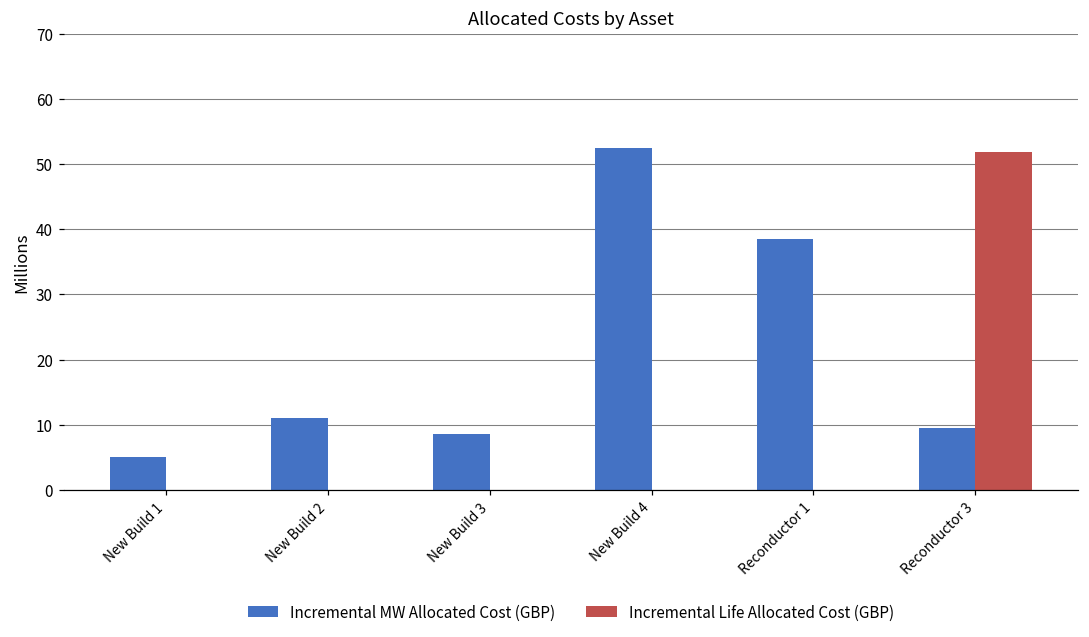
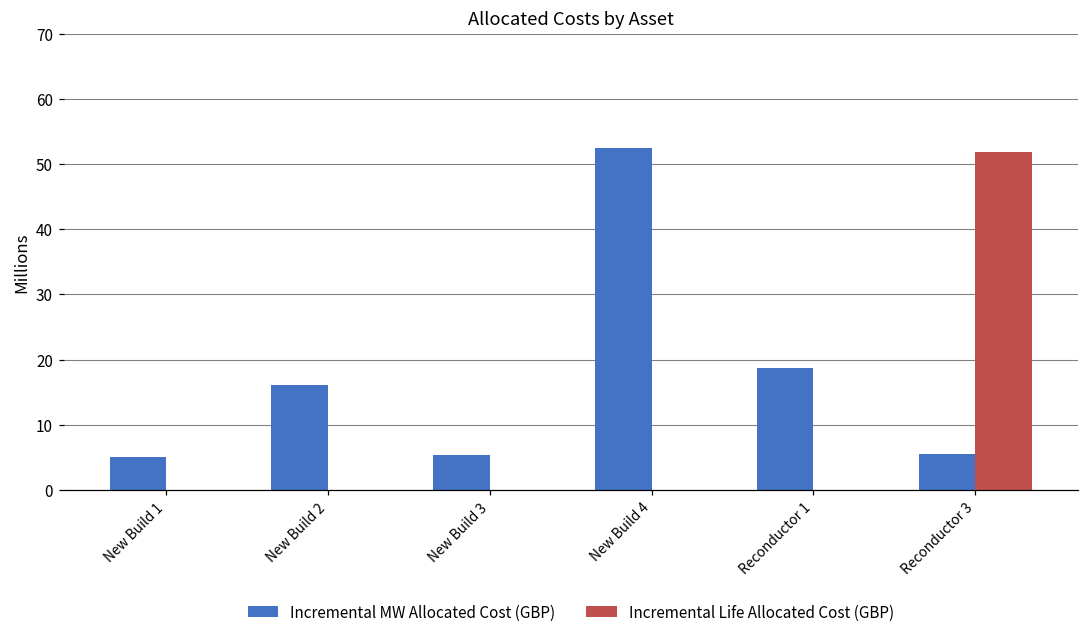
  {
    "Incremental MW Allocated Cost (GBP)": {
      "New Build 1": 5,
-     "New Build 2": 11,
-     "New Build 3": 9,
+     "New Build 2": 16,
+     "New Build 3": 5,
      "New Build 4": 53,
-     "Reconductor 1": 39,
-     "Reconductor 3": 9
+     "Reconductor 1": 19,
+     "Reconductor 3": 5
    },
    "Incremental Life Allocated Cost (GBP)": {
      "New Build 1": 0,
      "New Build 2": 0,
      "New Build 3": 0,
      "New Build 4": 0,
      "Reconductor 1": 0,
      "Reconductor 3": 52
    }
  }
